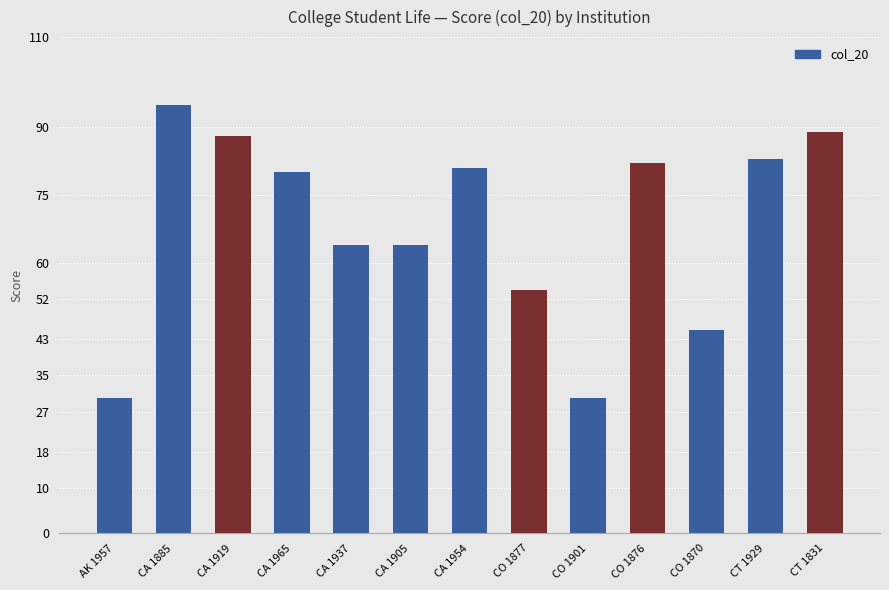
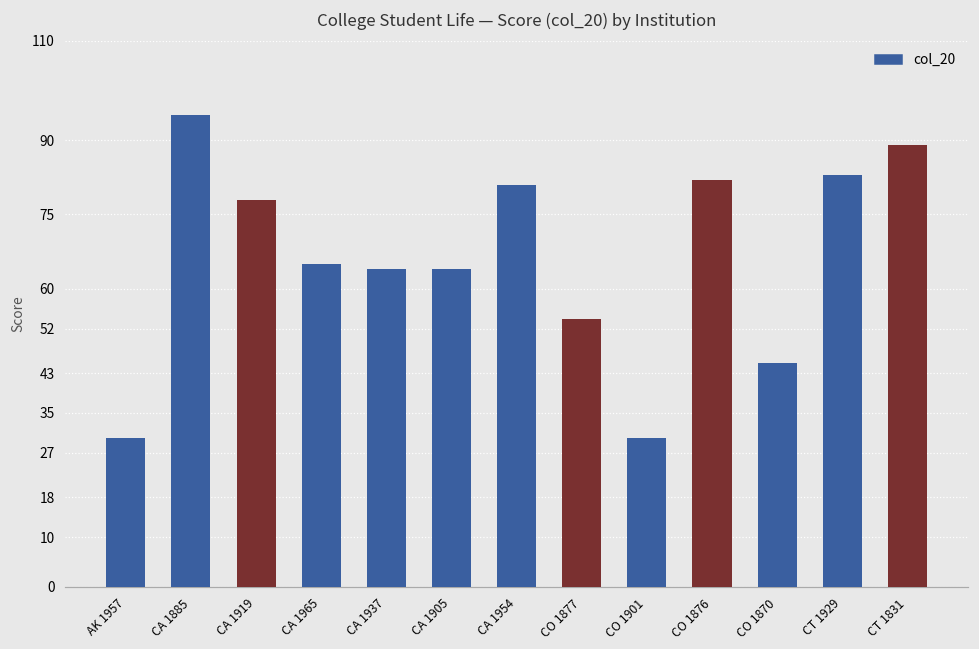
  {
    "AK 1957": 30,
    "CA 1885": 95,
-   "CA 1919": 88,
-   "CA 1965": 80,
+   "CA 1919": 78,
+   "CA 1965": 65,
    "CA 1937": 64,
    "CA 1905": 64,
    "CA 1954": 81,
    "CO 1877": 54,
    "CO 1901": 30,
    "CO 1876": 82,
    "CO 1870": 45,
    "CT 1929": 83,
    "CT 1831": 89
  }
